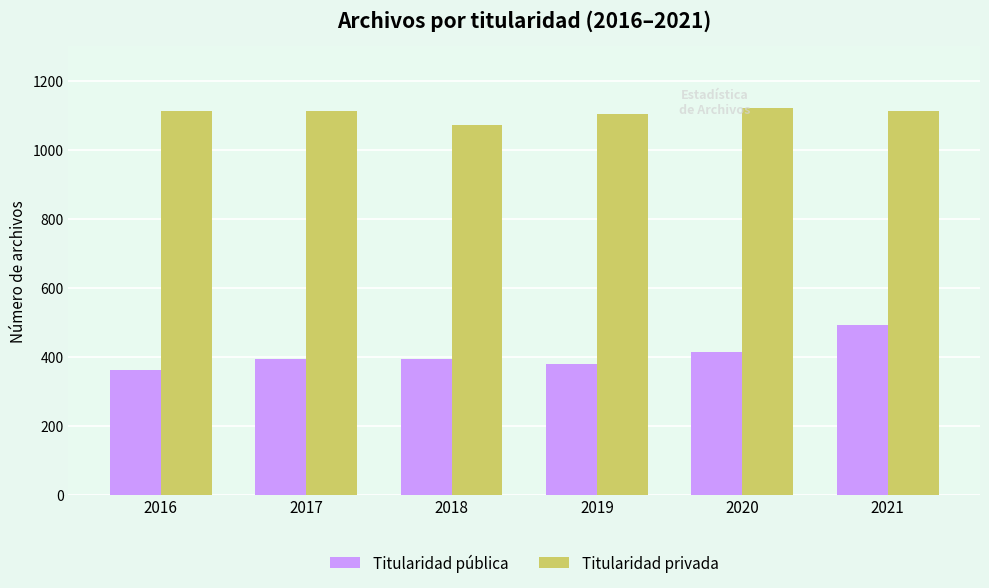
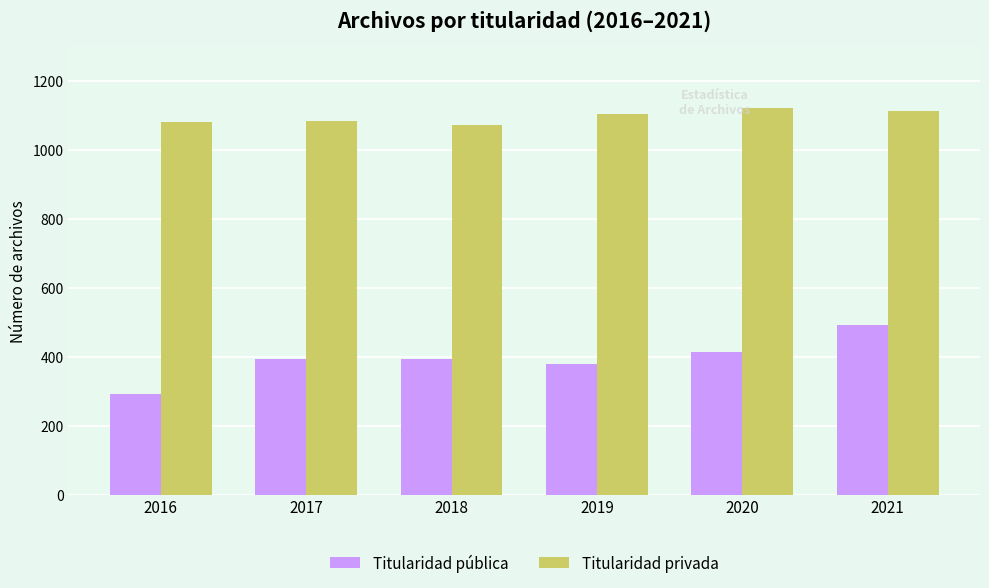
  {
    "Titularidad pública": {
-     "2016": 360,
+     "2016": 290,
      "2017": 400,
      "2018": 400,
      "2019": 380,
      "2020": 410,
      "2021": 490
    },
    "Titularidad privada": {
-     "2016": 1110,
-     "2017": 1110,
+     "2016": 1080,
+     "2017": 1080,
      "2018": 1070,
      "2019": 1110,
      "2020": 1120,
      "2021": 1110
    }
  }
